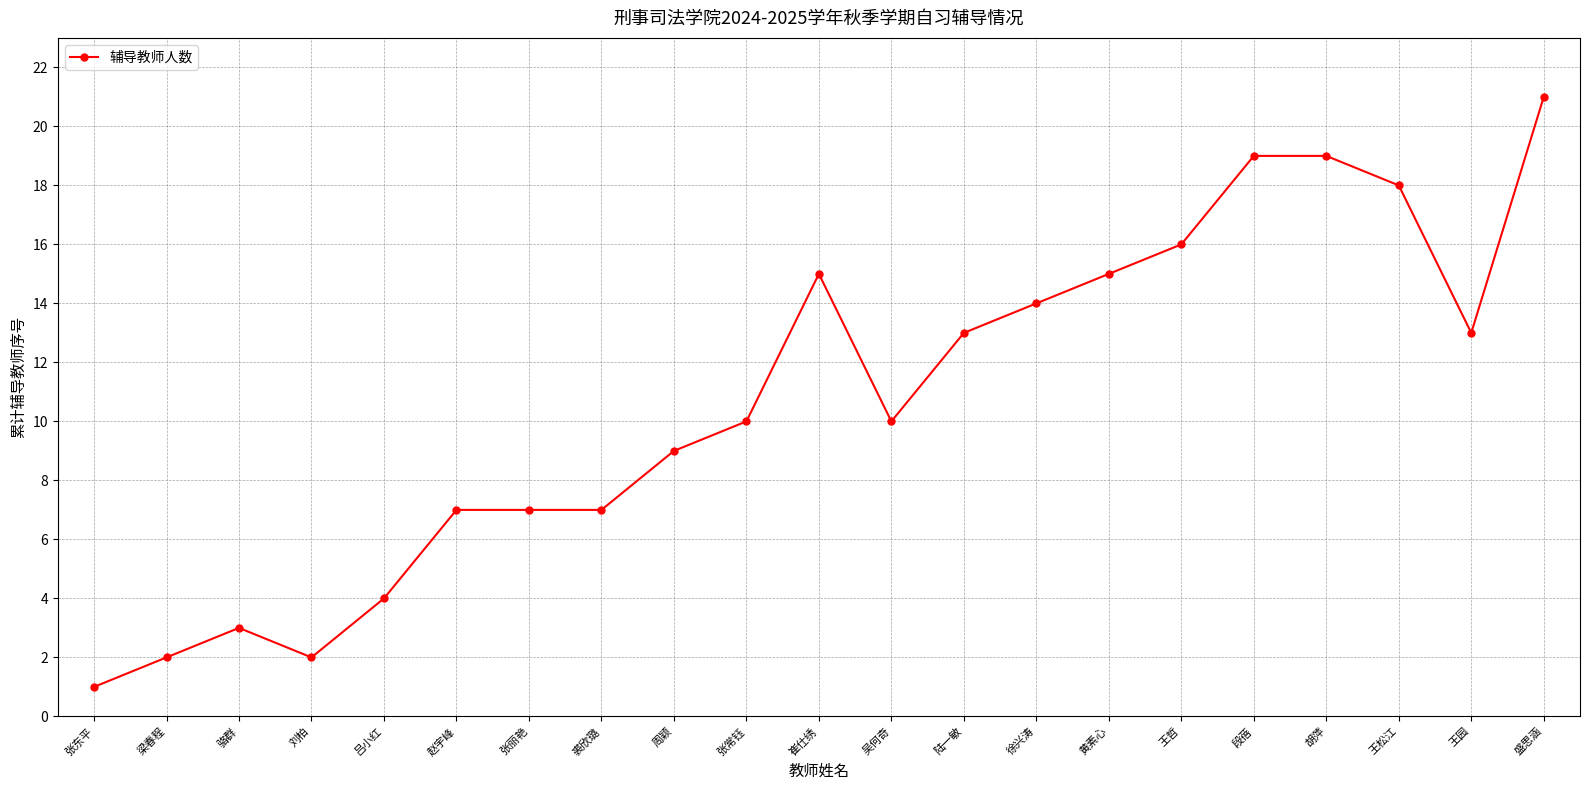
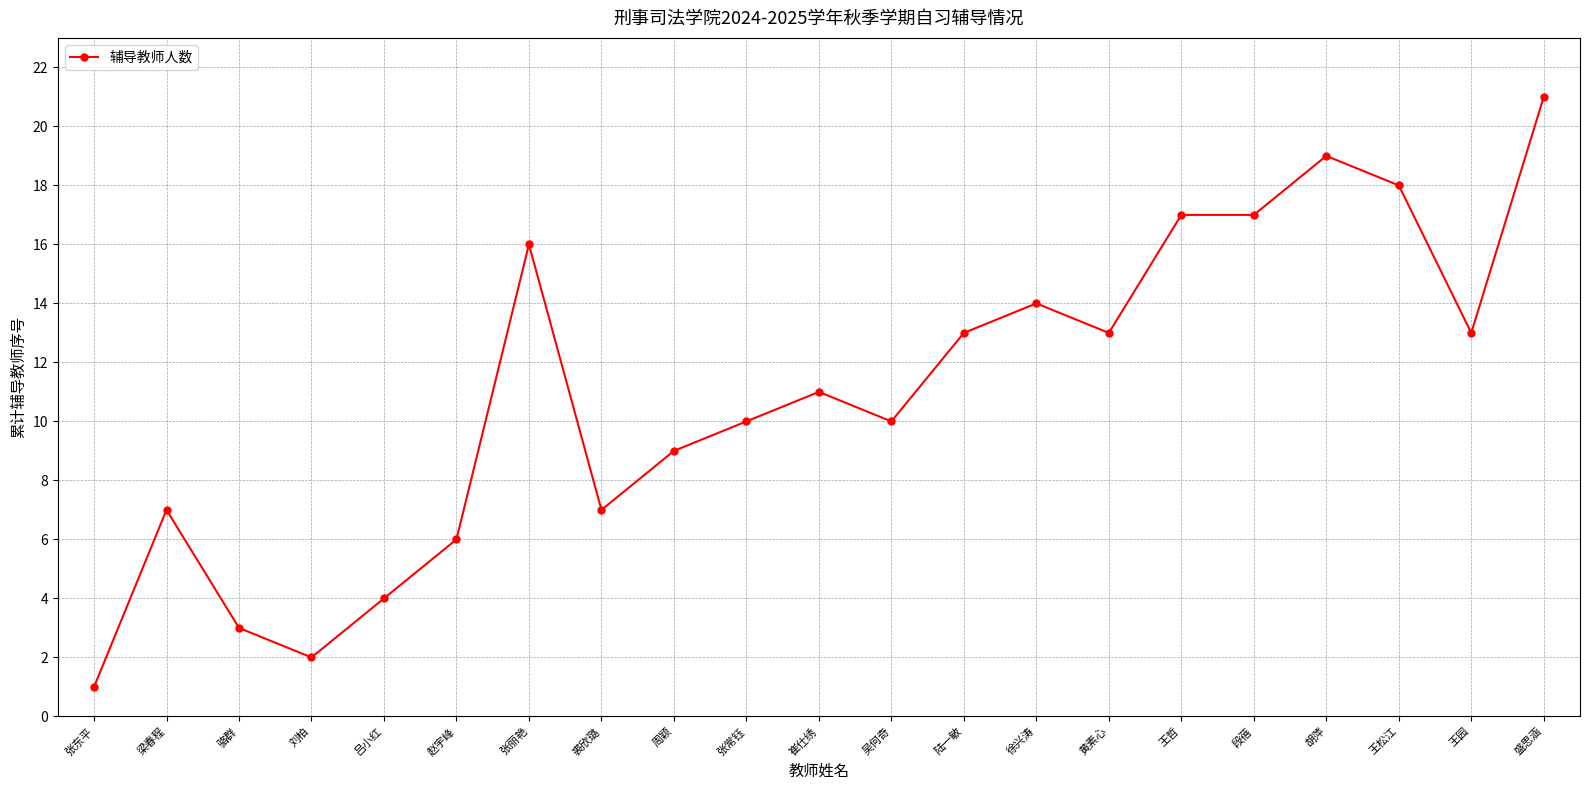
  {
    "张东平": 1,
-   "梁春程": 2,
+   "梁春程": 7,
    "骆群": 3,
    "刘柏": 2,
    "吕小红": 4,
-   "赵宇峰": 7,
-   "张丽艳": 7,
+   "赵宇峰": 6,
+   "张丽艳": 16,
    "裘欣璐": 7,
    "周颖": 9,
    "张常钰": 10,
-   "崔仕绣": 15,
+   "崔仕绣": 11,
    "吴何奇": 10,
    "陆一敏": 13,
    "徐兴涛": 14,
-   "黄素心": 15,
-   "王哲": 16,
-   "段蓓": 19,
+   "黄素心": 13,
+   "王哲": 17,
+   "段蓓": 17,
    "胡萍": 19,
    "王松江": 18,
    "王园": 13,
    "盛思涵": 21
  }
